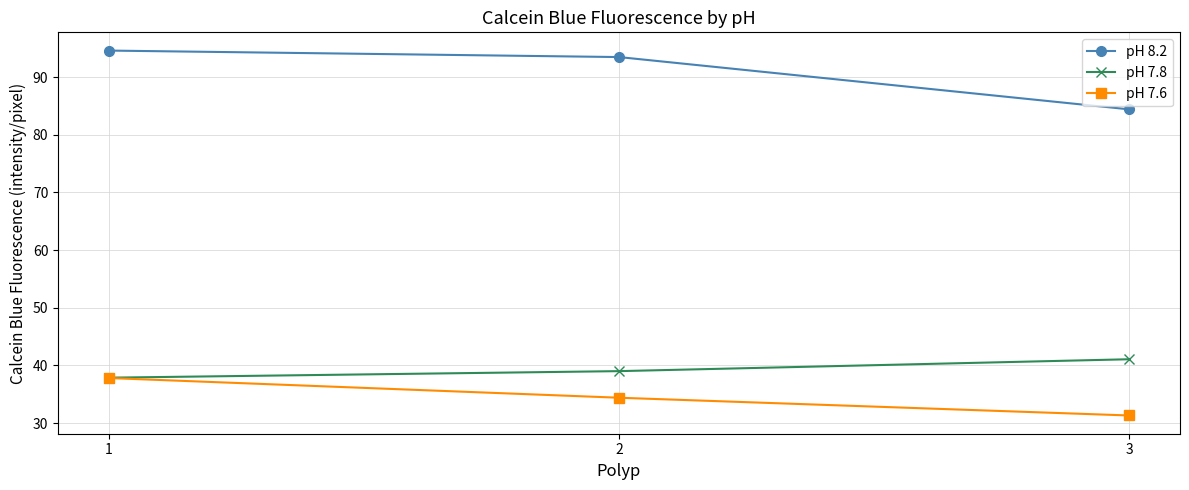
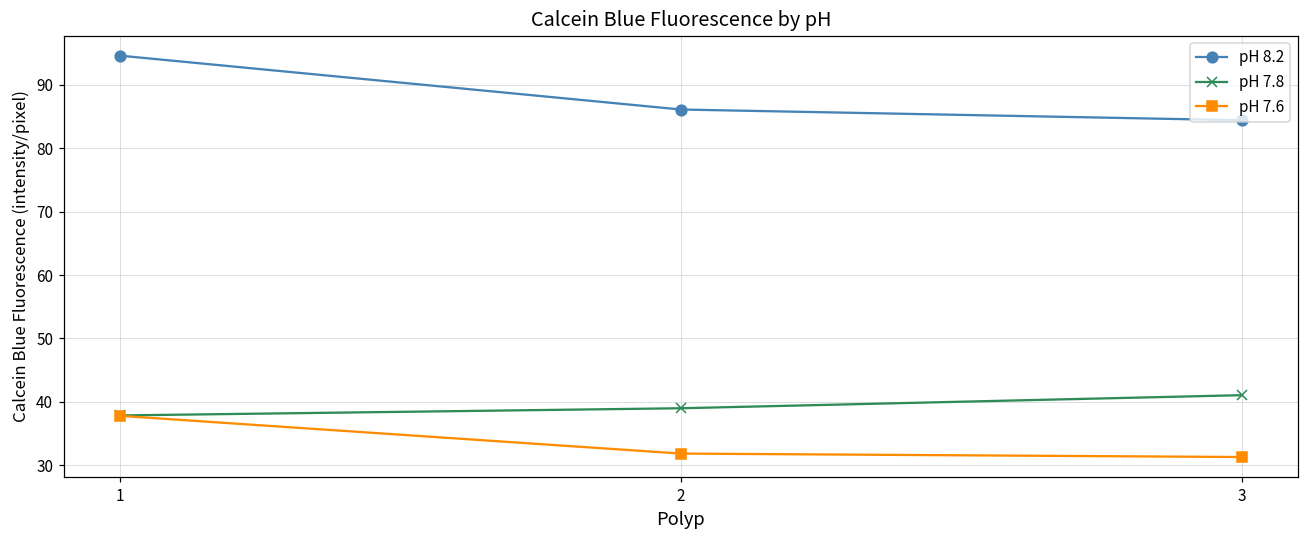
  {
    "pH 8.2": {
      "1": 95,
-     "2": 93,
+     "2": 86,
      "3": 84
    },
    "pH 7.8": {
      "2": 39,
      "3": 41
    },
    "pH 7.6": {
-     "2": 34,
+     "2": 32,
      "3": 31
    }
  }
